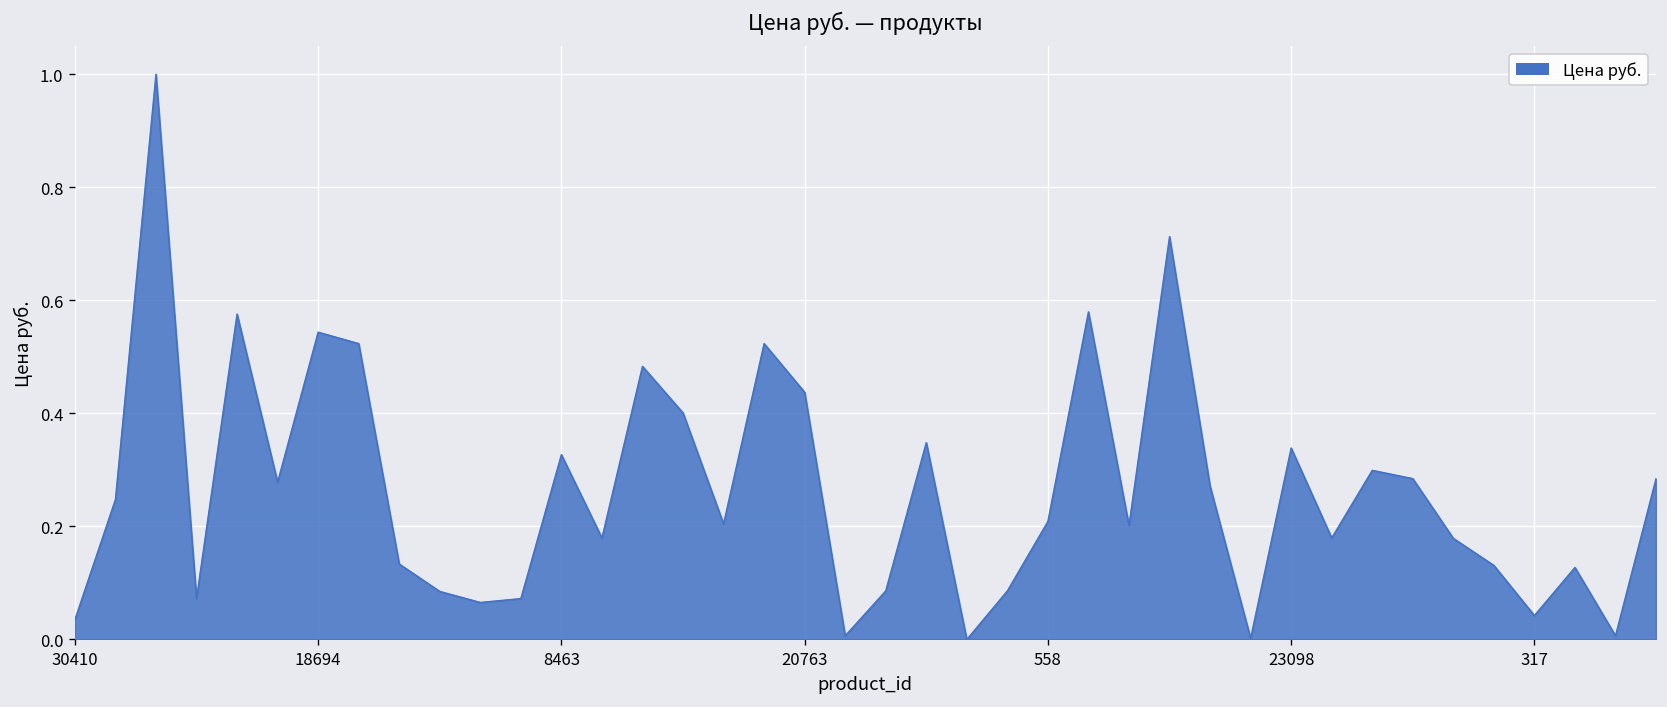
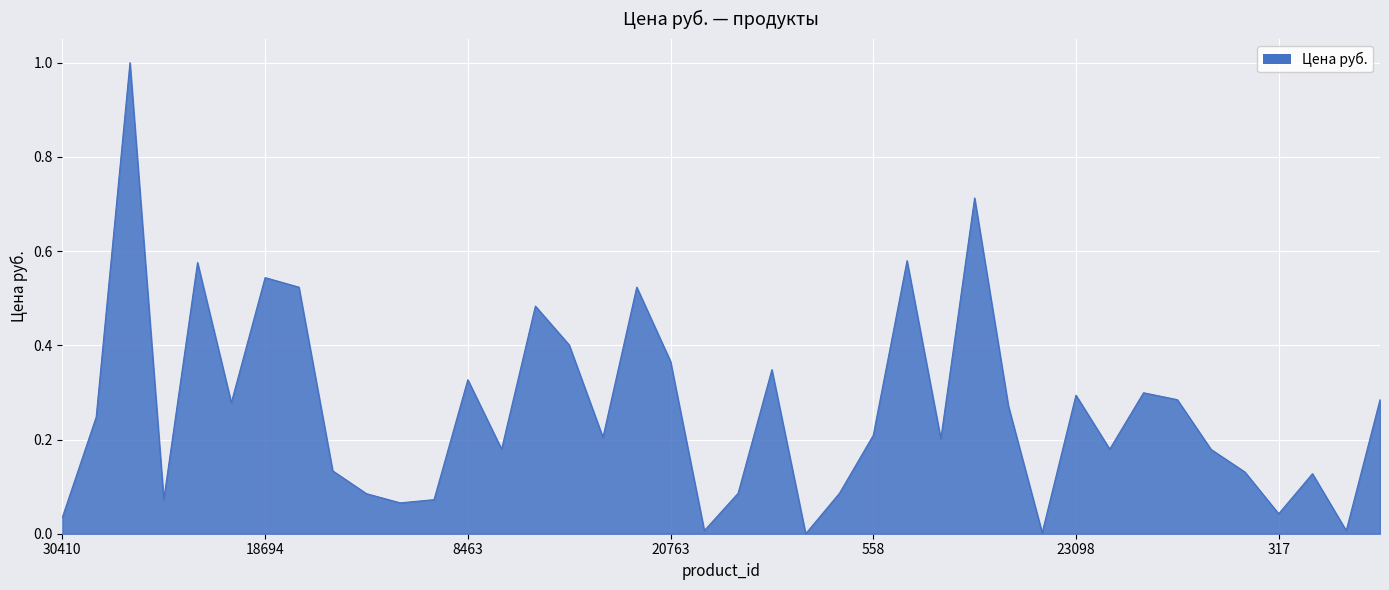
  {
    "30410": 0.04,
    "18694": 0.54,
    "8463": 0.33,
-   "20763": 0.44,
+   "20763": 0.37,
    "558": 0.21,
-   "23098": 0.34,
+   "23098": 0.29,
    "317": 0.04
  }
